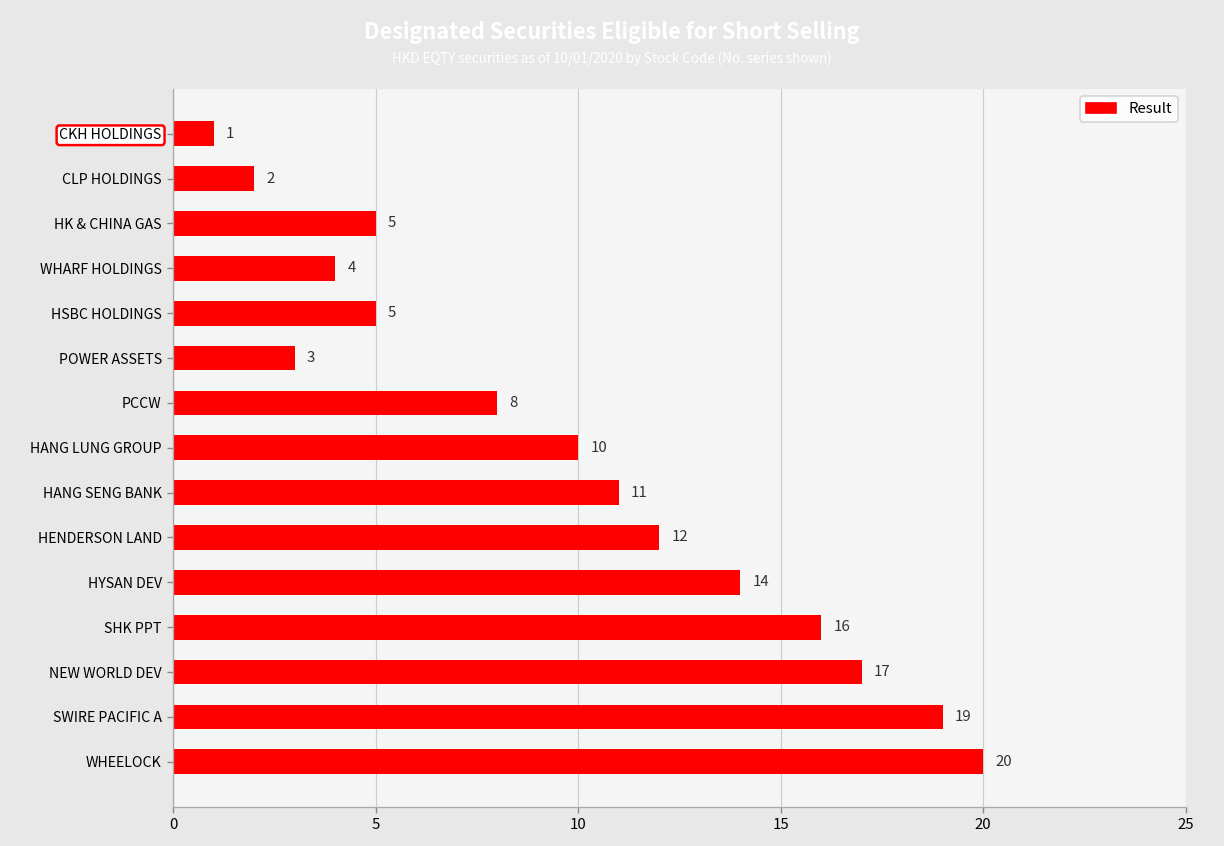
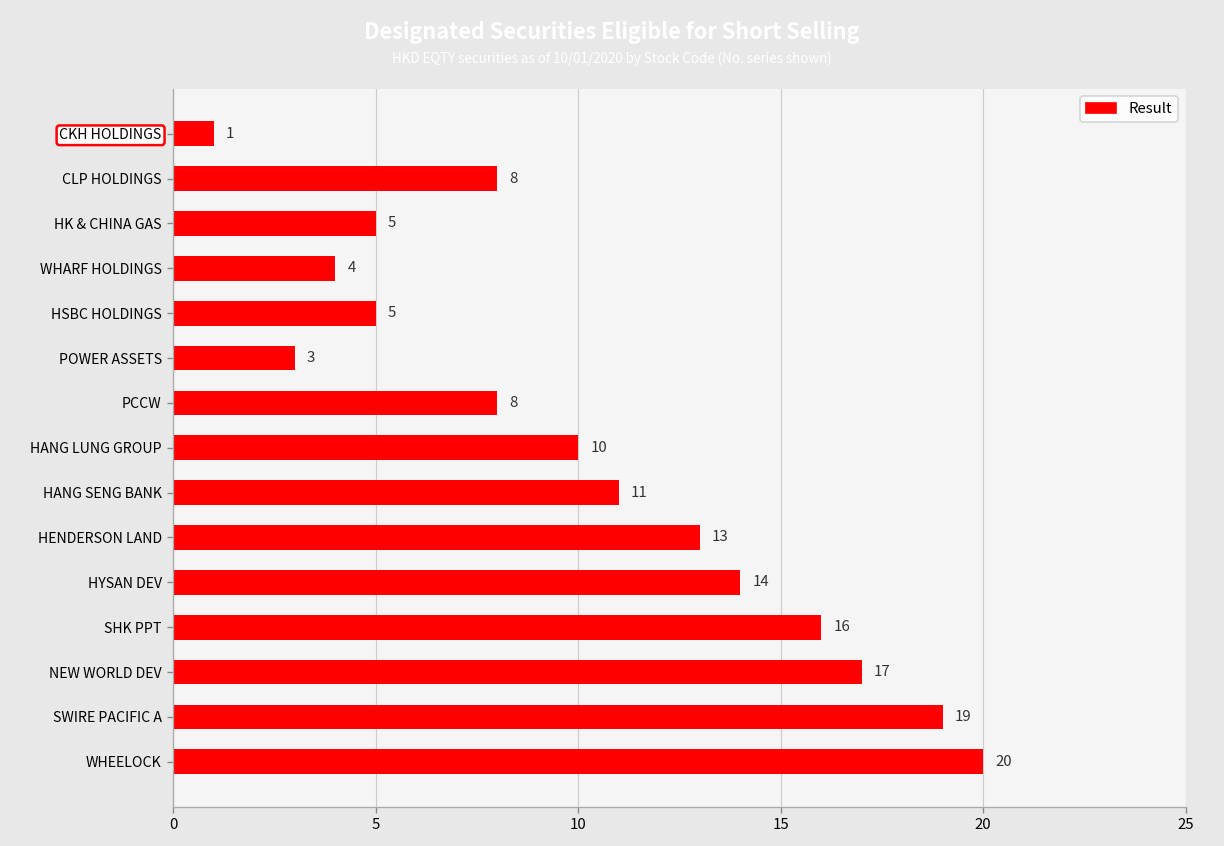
  {
    "CKH HOLDINGS": 1,
-   "CLP HOLDINGS": 2,
+   "CLP HOLDINGS": 8,
    "HK & CHINA GAS": 5,
    "WHARF HOLDINGS": 4,
    "HSBC HOLDINGS": 5,
    "POWER ASSETS": 3,
    "PCCW": 8,
    "HANG LUNG GROUP": 10,
    "HANG SENG BANK": 11,
-   "HENDERSON LAND": 12,
+   "HENDERSON LAND": 13,
    "HYSAN DEV": 14,
    "SHK PPT": 16,
    "NEW WORLD DEV": 17,
    "SWIRE PACIFIC A": 19,
    "WHEELOCK": 20
  }
